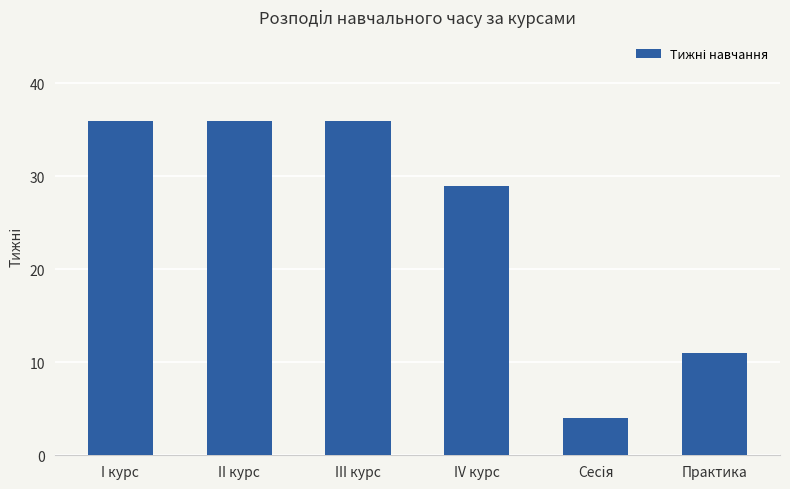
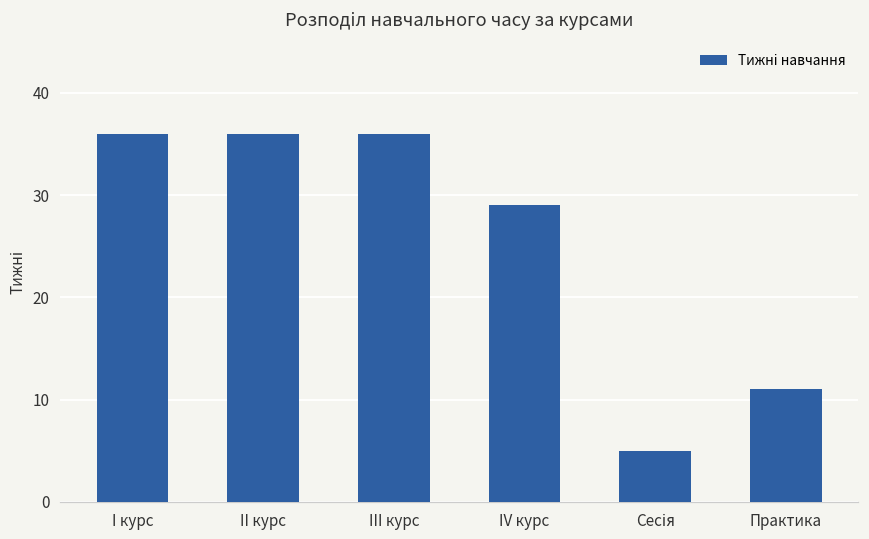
  {
    "I курс": 36,
    "II курс": 36,
    "III курс": 36,
    "IV курс": 29,
-   "Сесія": 4,
+   "Сесія": 5,
    "Практика": 11
  }
